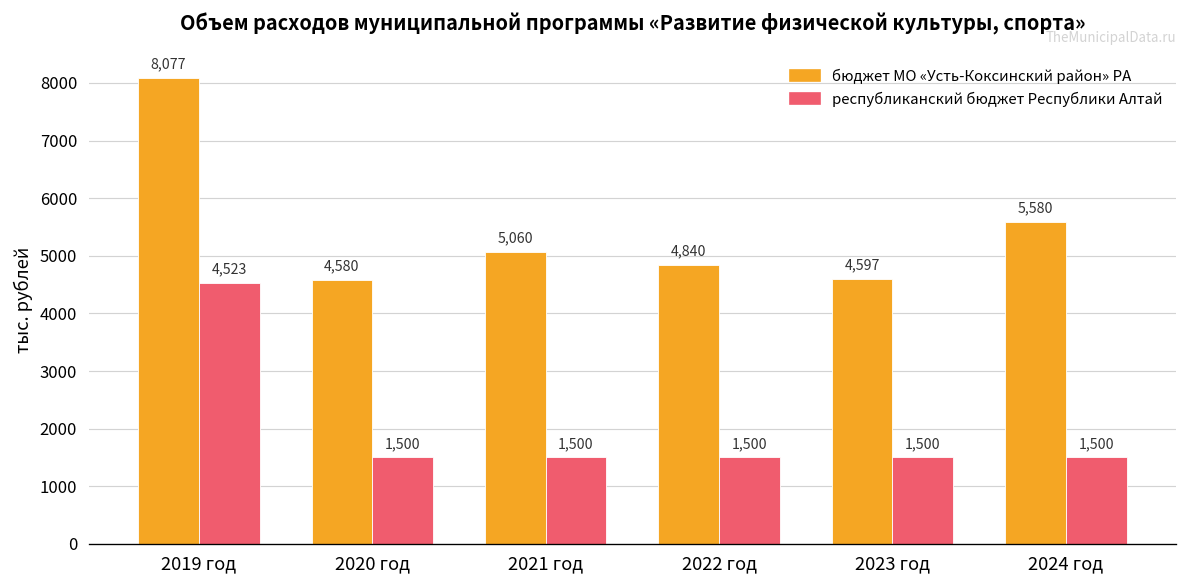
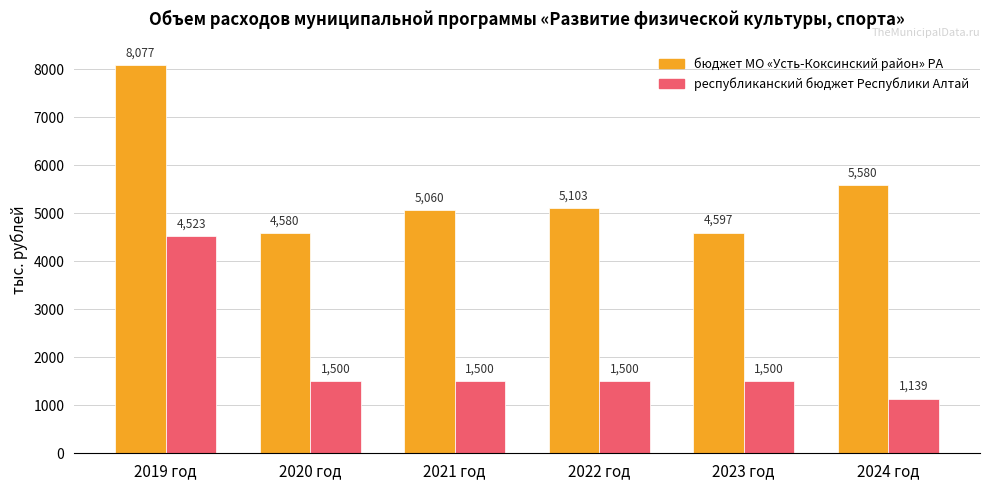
  {
    "бюджет МО «Усть-Коксинский район» РА": {
      "2019 год": "8,077",
      "2020 год": "4,580",
      "2021 год": "5,060",
-     "2022 год": "4,840",
+     "2022 год": "5,103",
      "2023 год": "4,597",
      "2024 год": "5,580"
    },
    "республиканский бюджет Республики Алтай": {
      "2019 год": "4,523",
      "2020 год": "1,500",
      "2021 год": "1,500",
      "2022 год": "1,500",
      "2023 год": "1,500",
-     "2024 год": "1,500"
+     "2024 год": "1,139"
    }
  }
